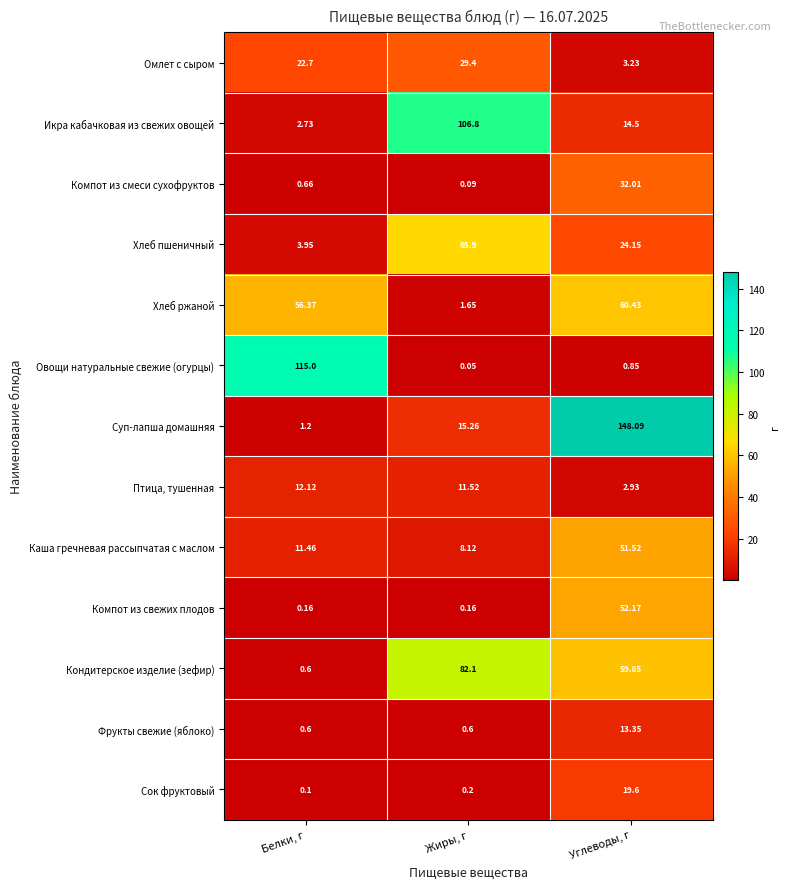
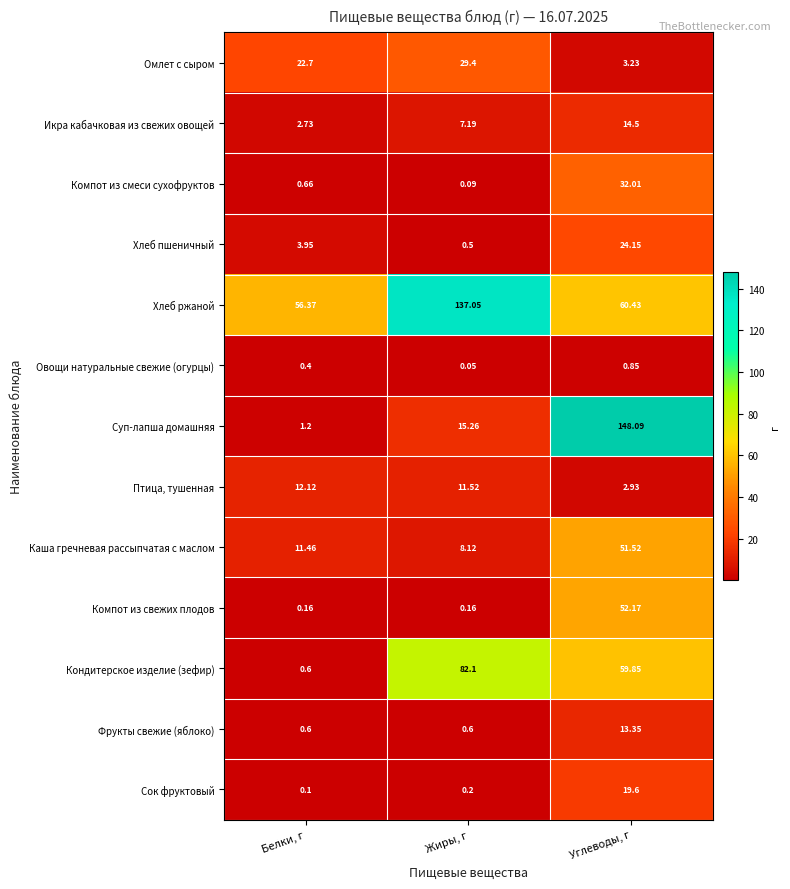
  {
    "Омлет с сыром": {
      "Белки, г": 22.7,
      "Жиры, г": 29.4,
      "Углеводы, г": 3.23
    },
    "Икра кабачковая из свежих овощей": {
      "Белки, г": 2.73,
-     "Жиры, г": 106.8,
+     "Жиры, г": 7.19,
      "Углеводы, г": 14.5
    },
    "Компот из смеси сухофруктов": {
      "Белки, г": 0.66,
      "Жиры, г": 0.09,
      "Углеводы, г": 32.01
    },
    "Хлеб пшеничный": {
      "Белки, г": 3.95,
-     "Жиры, г": 65.9,
+     "Жиры, г": 0.5,
      "Углеводы, г": 24.15
    },
    "Хлеб ржаной": {
      "Белки, г": 56.37,
-     "Жиры, г": 1.65,
+     "Жиры, г": 137.05,
      "Углеводы, г": 60.43
    },
    "Овощи натуральные свежие (огурцы)": {
-     "Белки, г": 115.0,
+     "Белки, г": 0.4,
      "Жиры, г": 0.05,
      "Углеводы, г": 0.85
    },
    "Суп-лапша домашняя": {
      "Белки, г": 1.2,
      "Жиры, г": 15.26,
      "Углеводы, г": 148.09
    },
    "Птица, тушенная": {
      "Белки, г": 12.12,
      "Жиры, г": 11.52,
      "Углеводы, г": 2.93
    },
    "Каша гречневая рассыпчатая с маслом": {
      "Белки, г": 11.46,
      "Жиры, г": 8.12,
      "Углеводы, г": 51.52
    },
    "Компот из свежих плодов": {
      "Белки, г": 0.16,
      "Жиры, г": 0.16,
      "Углеводы, г": 52.17
    },
    "Кондитерское изделие (зефир)": {
      "Белки, г": 0.6,
      "Жиры, г": 82.1,
      "Углеводы, г": 59.85
    },
    "Фрукты свежие (яблоко)": {
      "Белки, г": 0.6,
      "Жиры, г": 0.6,
      "Углеводы, г": 13.35
    },
    "Сок фруктовый": {
      "Белки, г": 0.1,
      "Жиры, г": 0.2,
      "Углеводы, г": 19.6
    }
  }
